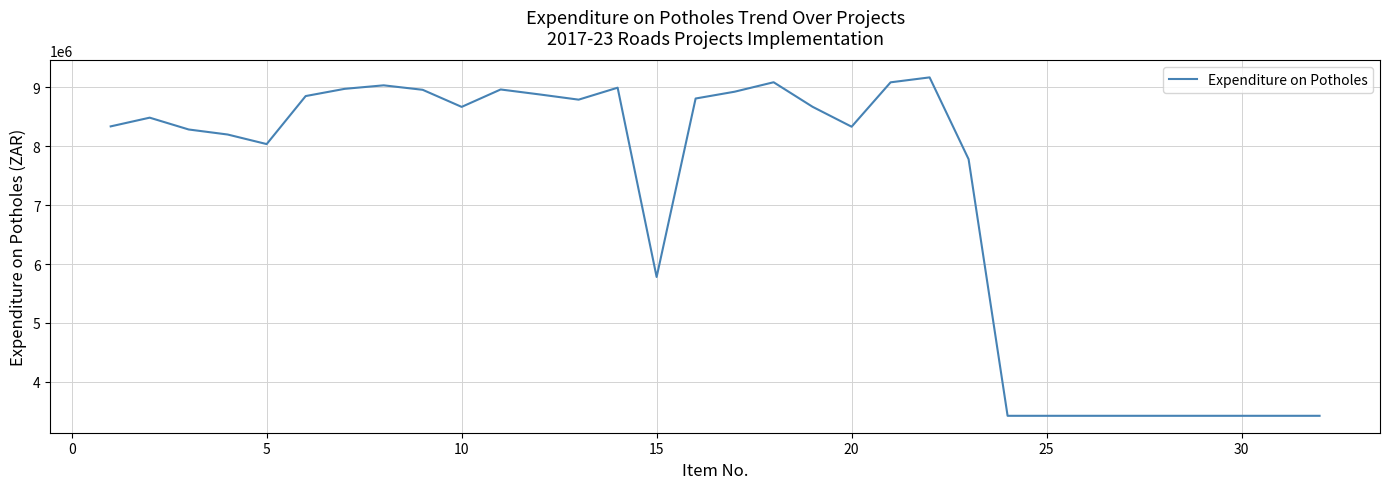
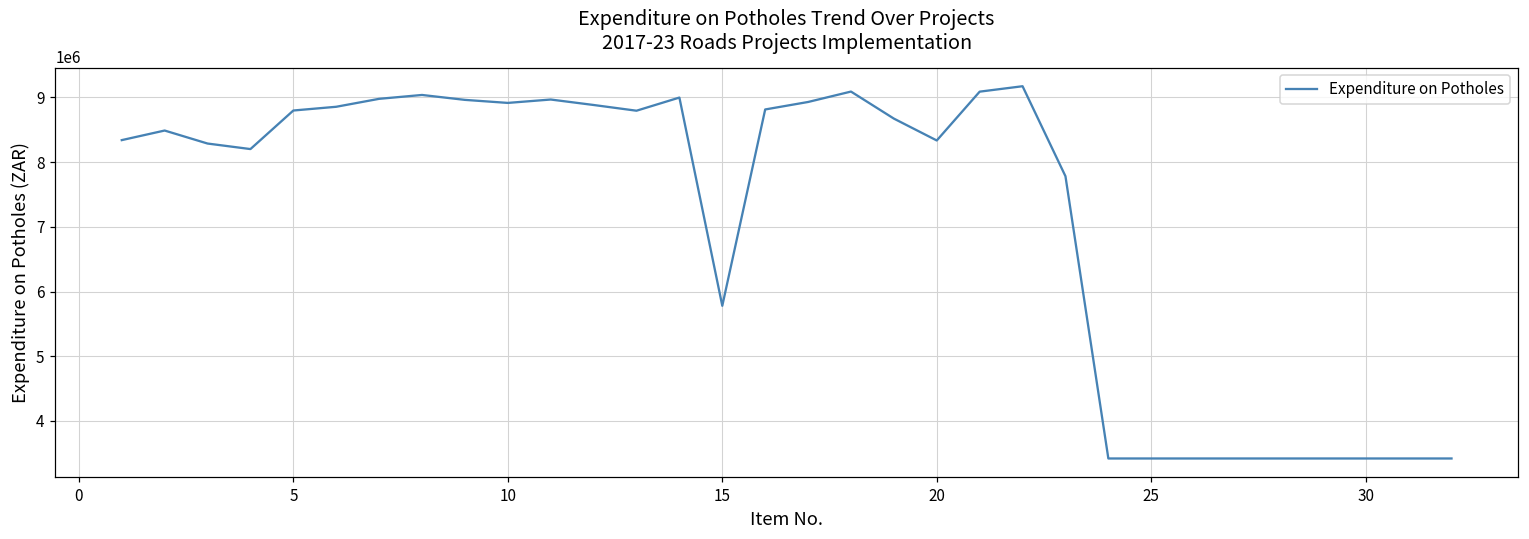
  {
-   "5": 8000000,
-   "10": 8700000,
+   "5": 8800000,
+   "10": 8900000,
    "15": 5800000,
    "20": 8300000,
    "25": 3400000,
    "30": 3400000
  }
